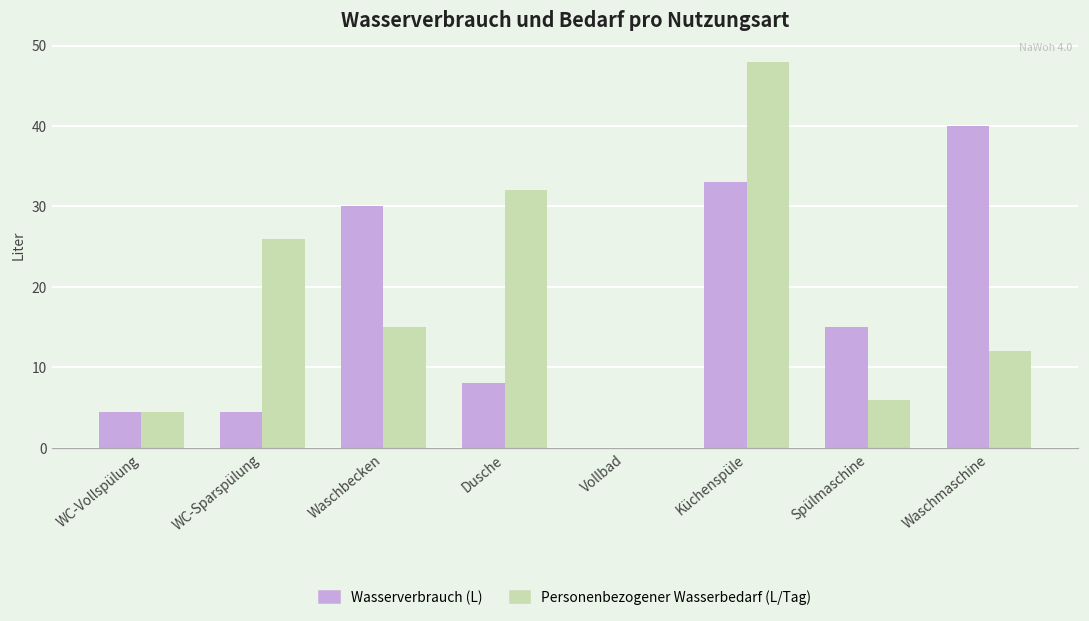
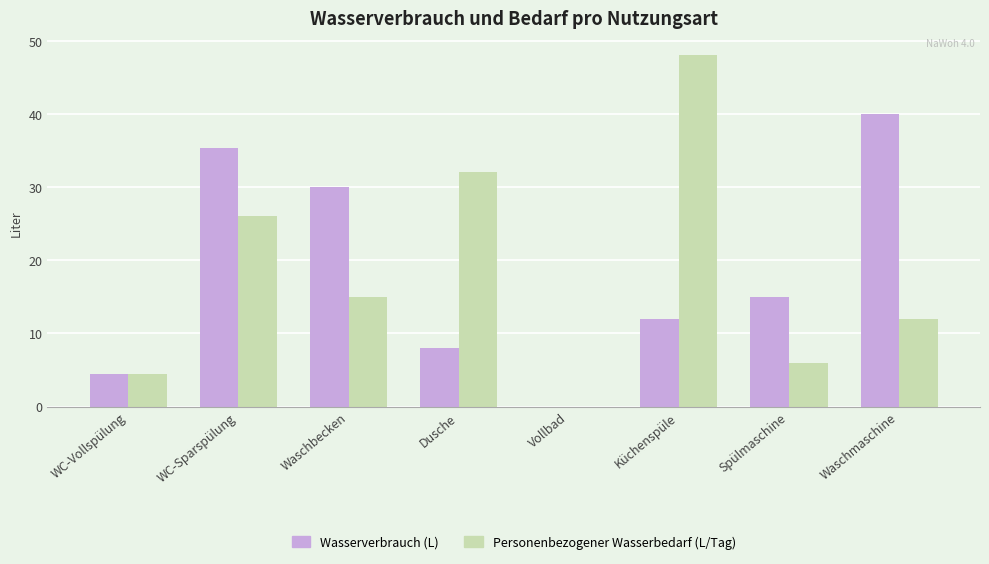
  {
    "Wasserverbrauch (L)": {
      "WC-Vollspülung": 5,
-     "WC-Sparspülung": 5,
+     "WC-Sparspülung": 35,
      "Waschbecken": 30,
      "Dusche": 8,
      "Vollbad": 0,
-     "Küchenspüle": 33,
+     "Küchenspüle": 12,
      "Spülmaschine": 15,
      "Waschmaschine": 40
    },
    "Personenbezogener Wasserbedarf (L/Tag)": {
      "WC-Vollspülung": 5,
      "WC-Sparspülung": 26,
      "Waschbecken": 15,
      "Dusche": 32,
      "Vollbad": 0,
      "Küchenspüle": 48,
      "Spülmaschine": 6,
      "Waschmaschine": 12
    }
  }
